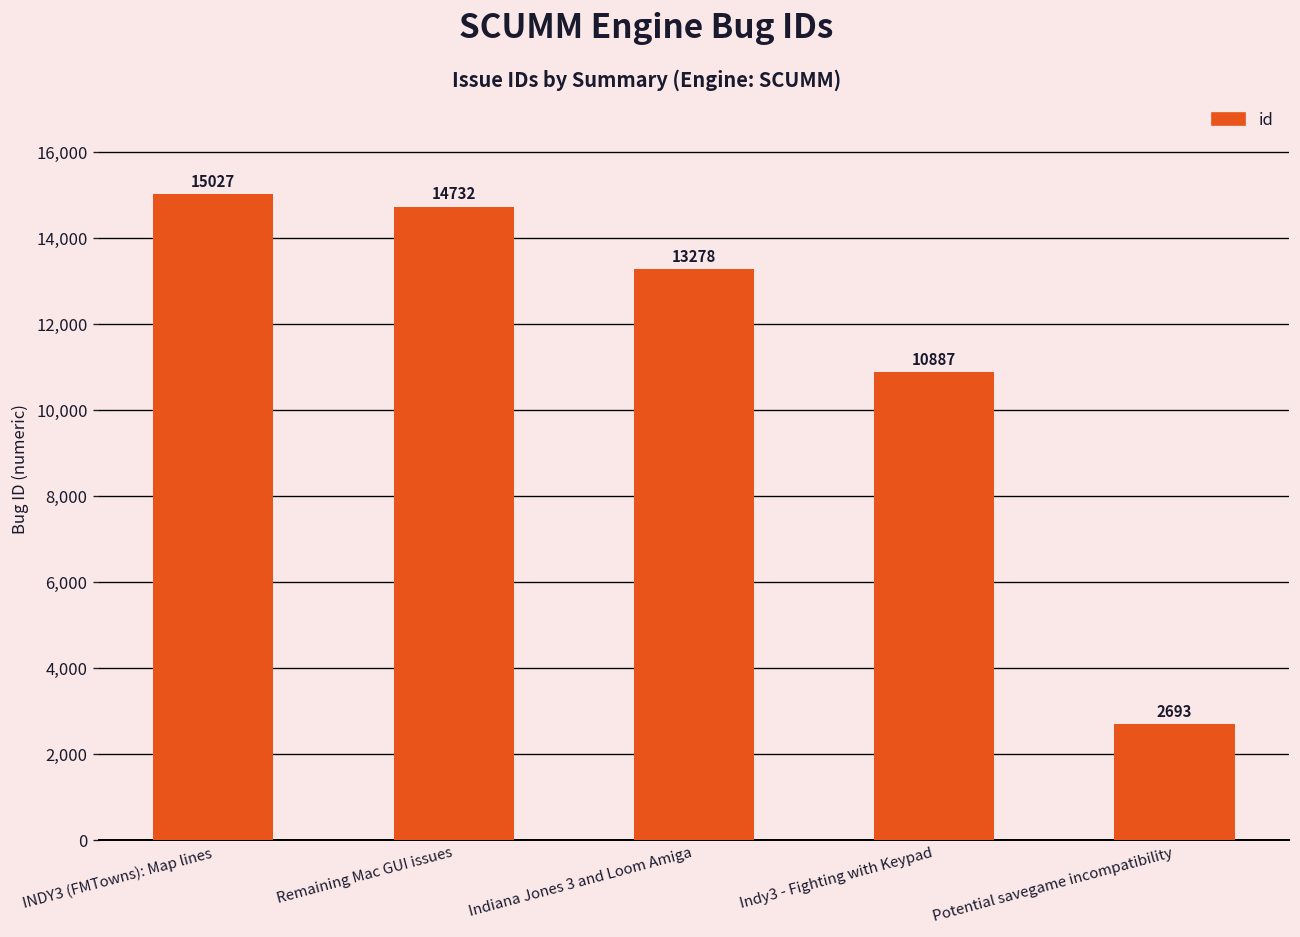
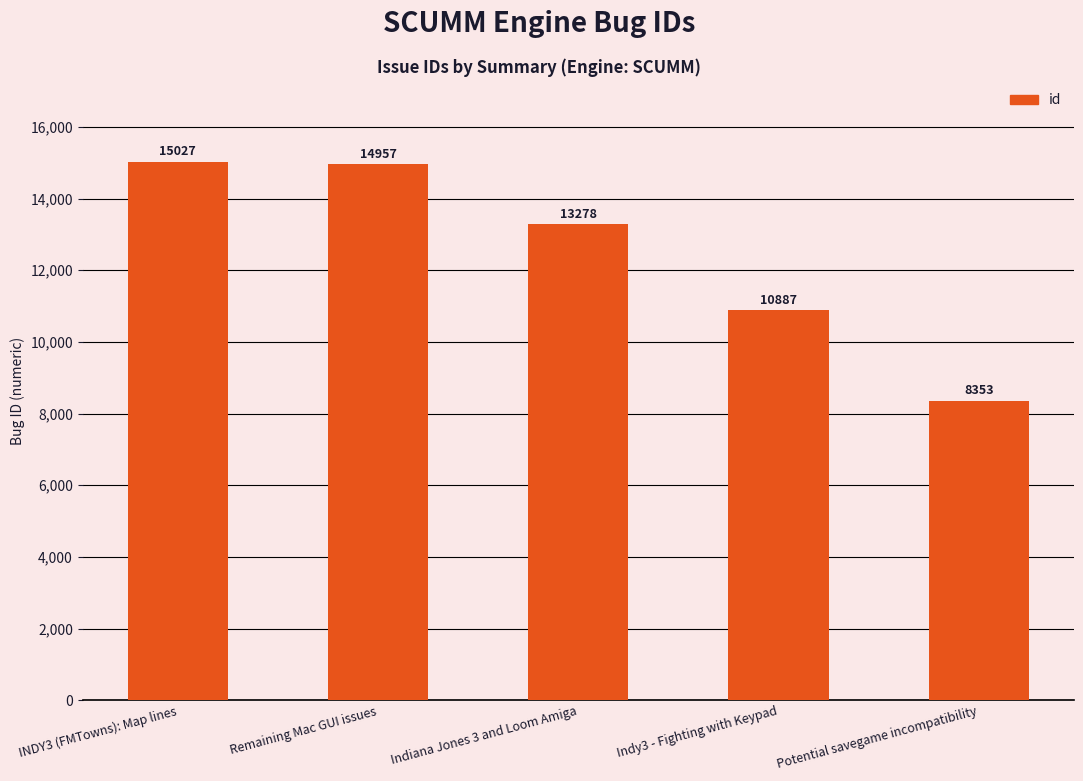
  {
    "INDY3 (FMTowns): Map lines": 15027,
-   "Remaining Mac GUI issues": 14732,
+   "Remaining Mac GUI issues": 14957,
    "Indiana Jones 3 and Loom Amiga": 13278,
    "Indy3 - Fighting with Keypad": 10887,
-   "Potential savegame incompatibility": 2693
+   "Potential savegame incompatibility": 8353
  }
